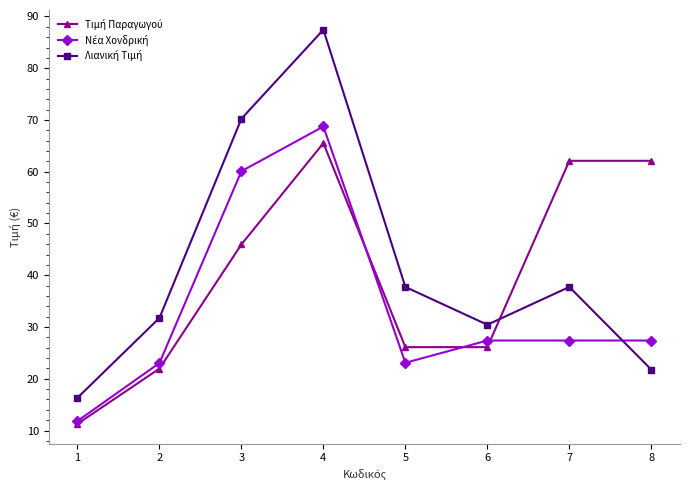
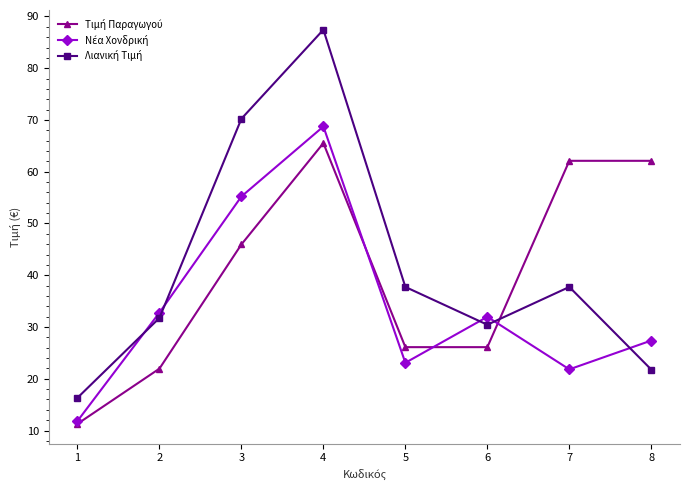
  {
    "Τιμή Παραγωγού": {
      "1": 11,
      "2": 22,
      "3": 46,
      "4": 66,
      "5": 26,
      "6": 26,
      "7": 62,
      "8": 62
    },
    "Νέα Χονδρική": {
      "1": 12,
-     "2": 23,
-     "3": 60,
+     "2": 33,
+     "3": 55,
      "4": 69,
      "5": 23,
-     "6": 27,
-     "7": 27,
+     "6": 32,
+     "7": 22,
      "8": 27
    },
    "Λιανική Τιμή": {
      "1": 16,
      "2": 32,
      "3": 70,
      "4": 87,
      "5": 38,
      "6": 30,
      "7": 38,
      "8": 22
    }
  }
